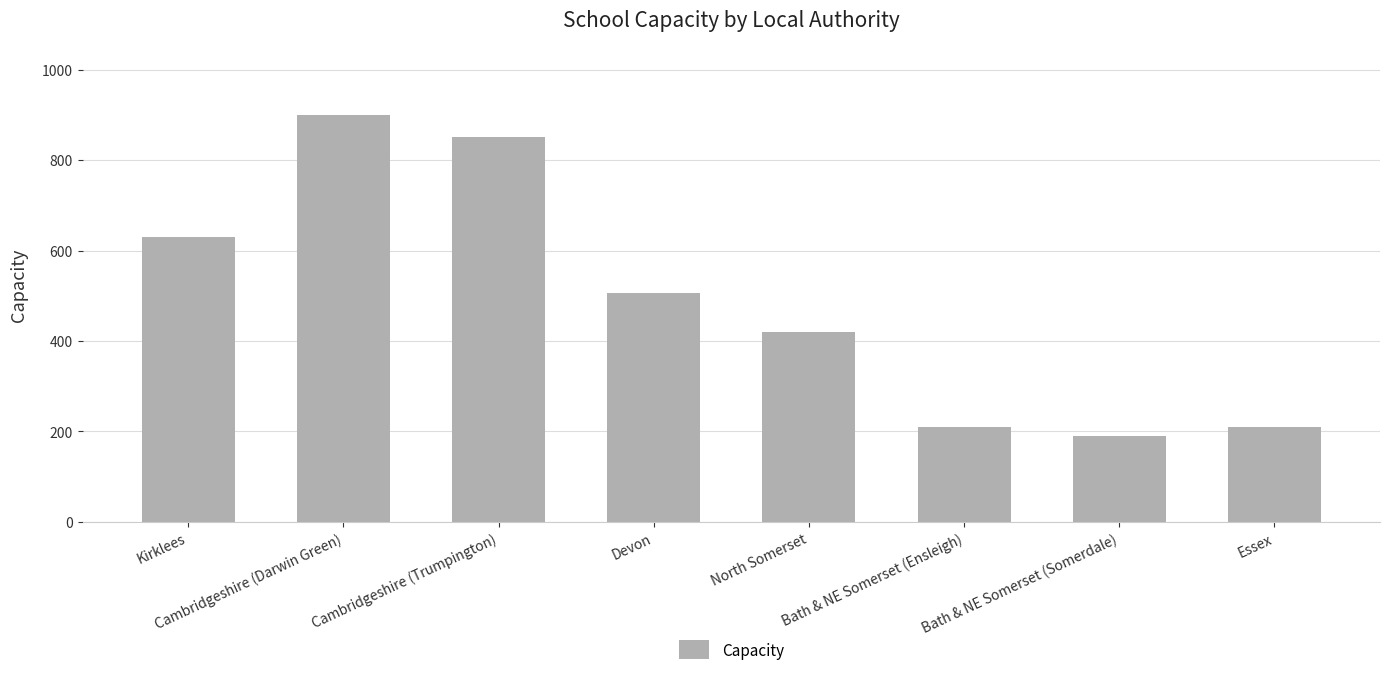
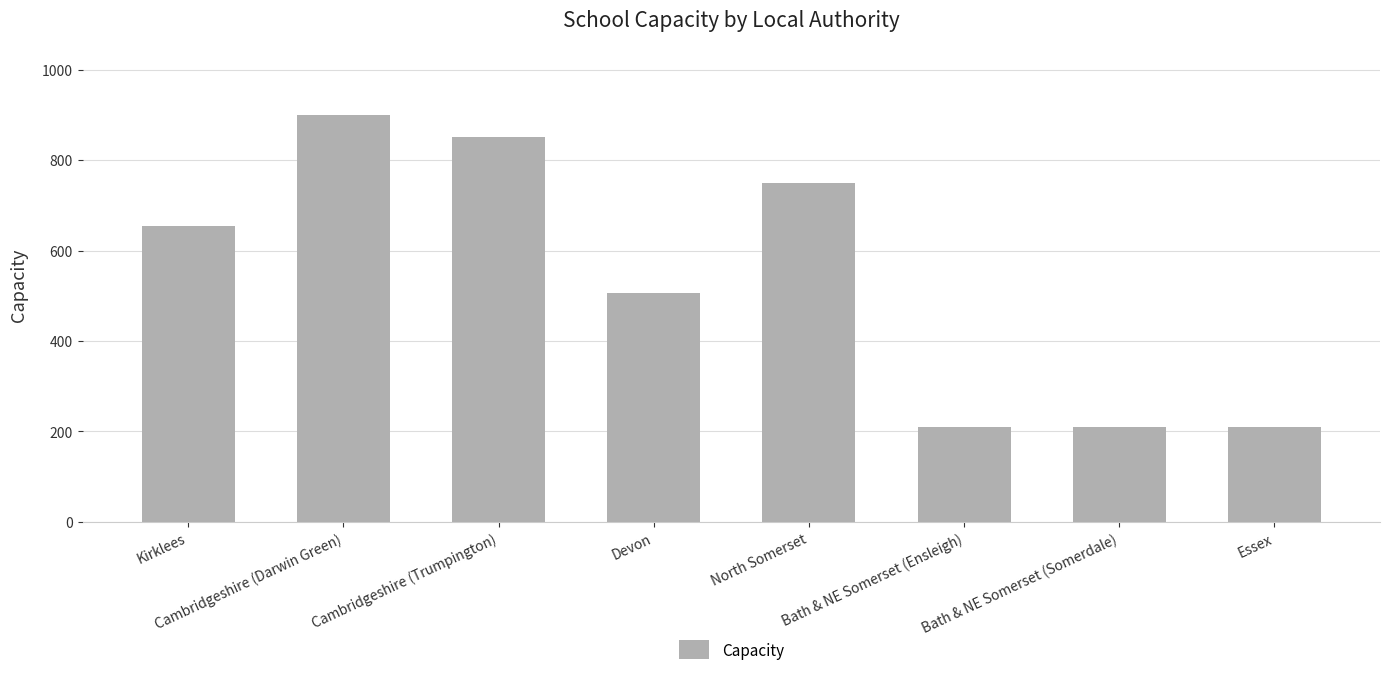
  {
-   "Kirklees": 630,
+   "Kirklees": 660,
    "Cambridgeshire (Darwin Green)": 900,
    "Cambridgeshire (Trumpington)": 850,
    "Devon": 510,
-   "North Somerset": 420,
+   "North Somerset": 750,
    "Bath & NE Somerset (Ensleigh)": 210,
-   "Bath & NE Somerset (Somerdale)": 190,
+   "Bath & NE Somerset (Somerdale)": 210,
    "Essex": 210
  }
